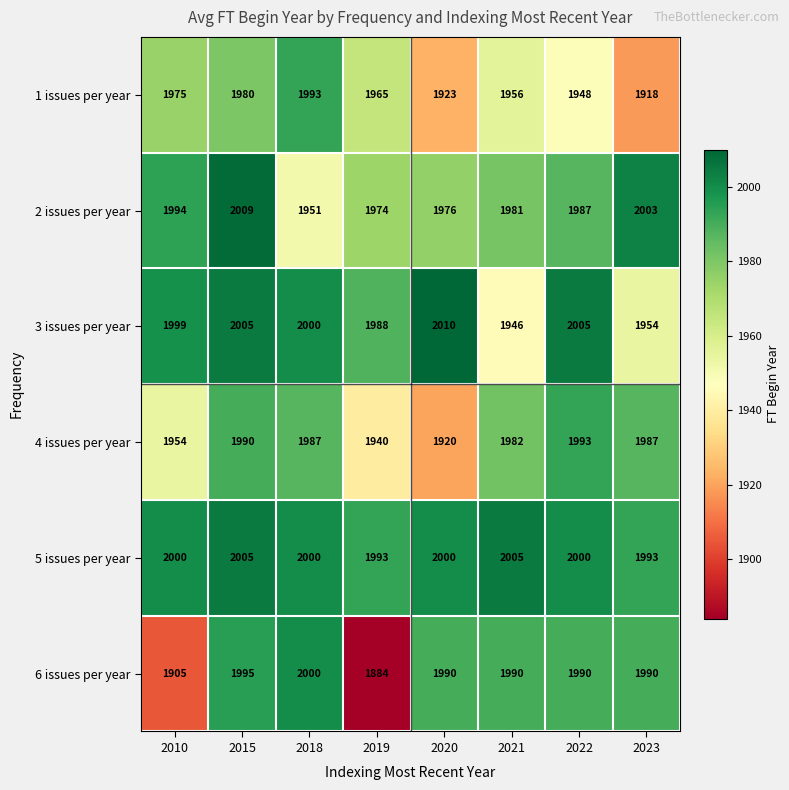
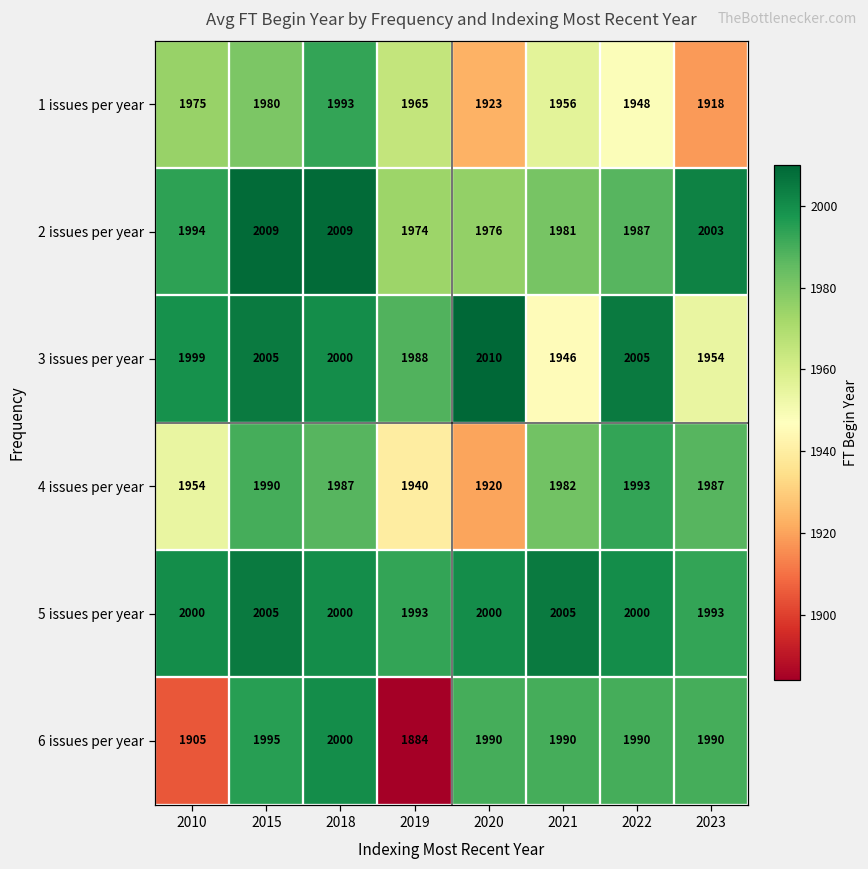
  {
    "1 issues per year": {
      "2010": 1975,
      "2015": 1980,
      "2018": 1993,
      "2019": 1965,
      "2020": 1923,
      "2021": 1956,
      "2022": 1948,
      "2023": 1918
    },
    "2 issues per year": {
      "2010": 1994,
      "2015": 2009,
-     "2018": 1951,
+     "2018": 2009,
      "2019": 1974,
      "2020": 1976,
      "2021": 1981,
      "2022": 1987,
      "2023": 2003
    },
    "3 issues per year": {
      "2010": 1999,
      "2015": 2005,
      "2018": 2000,
      "2019": 1988,
      "2020": 2010,
      "2021": 1946,
      "2022": 2005,
      "2023": 1954
    },
    "4 issues per year": {
      "2010": 1954,
      "2015": 1990,
      "2018": 1987,
      "2019": 1940,
      "2020": 1920,
      "2021": 1982,
      "2022": 1993,
      "2023": 1987
    },
    "5 issues per year": {
      "2010": 2000,
      "2015": 2005,
      "2018": 2000,
      "2019": 1993,
      "2020": 2000,
      "2021": 2005,
      "2022": 2000,
      "2023": 1993
    },
    "6 issues per year": {
      "2010": 1905,
      "2015": 1995,
      "2018": 2000,
      "2019": 1884,
      "2020": 1990,
      "2021": 1990,
      "2022": 1990,
      "2023": 1990
    }
  }
